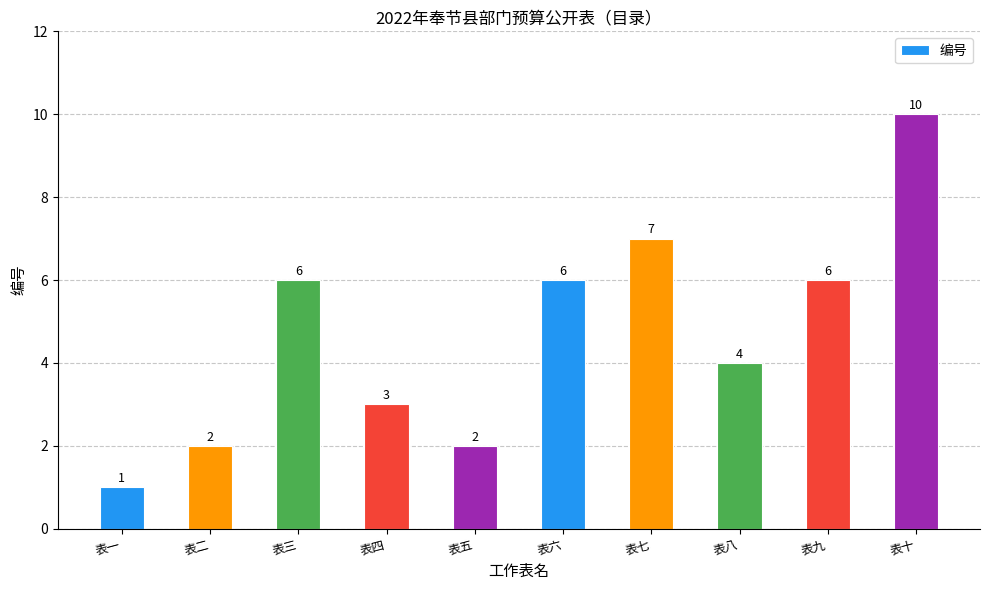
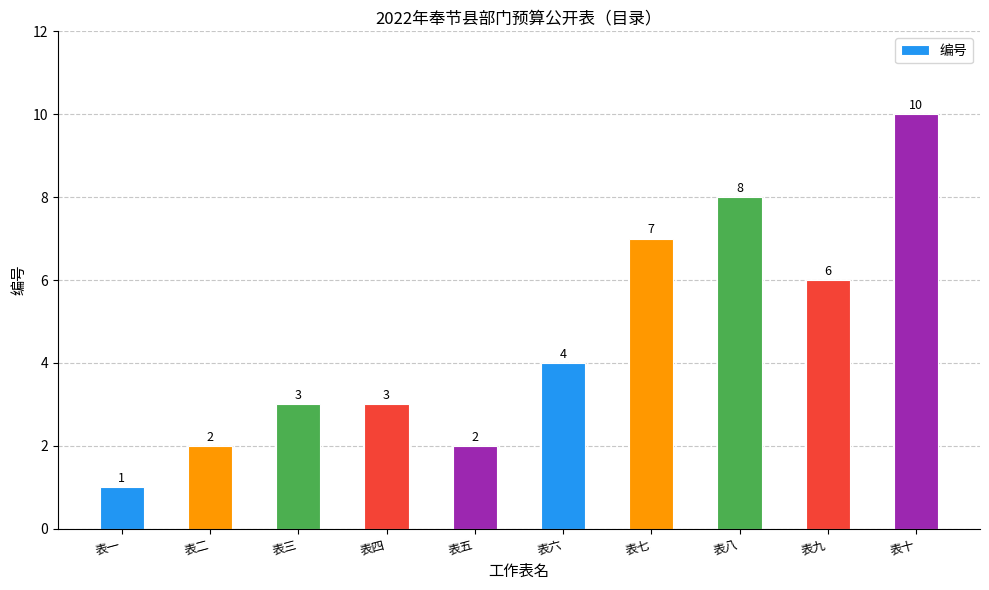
  {
    "表一": 1,
    "表二": 2,
-   "表三": 6,
+   "表三": 3,
    "表四": 3,
    "表五": 2,
-   "表六": 6,
+   "表六": 4,
    "表七": 7,
-   "表八": 4,
+   "表八": 8,
    "表九": 6,
    "表十": 10
  }
